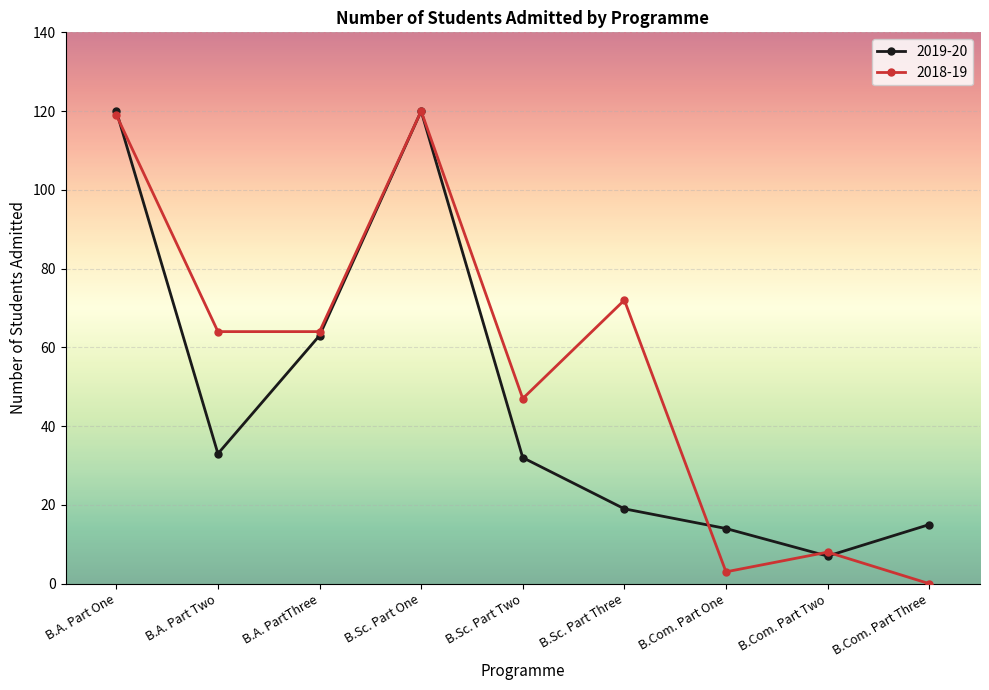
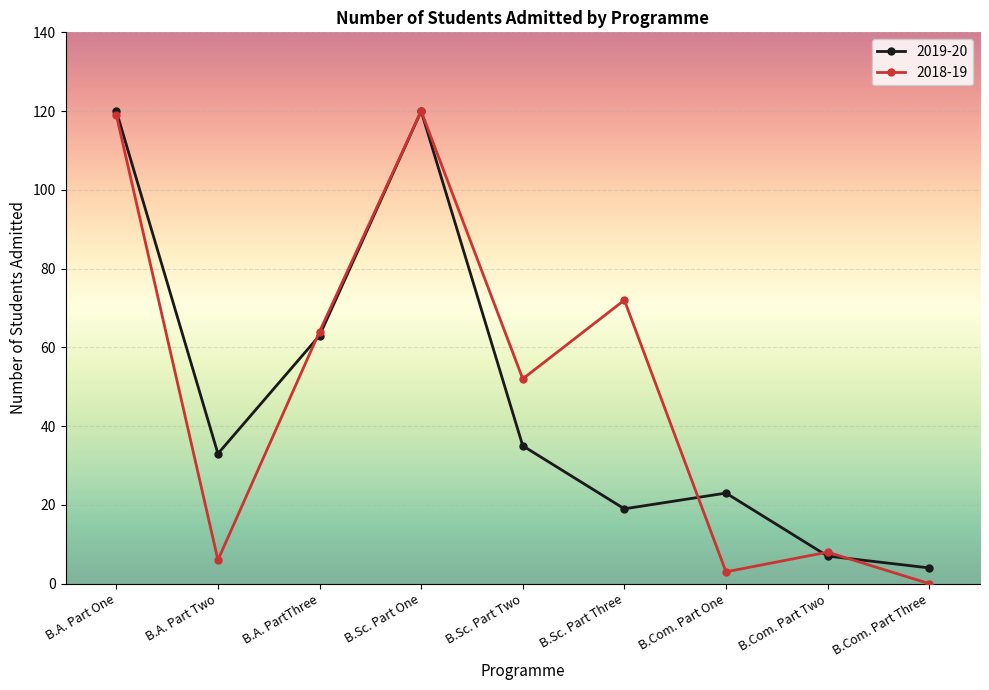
  {
    "2019-20": {
      "B.A. Part One": 120,
      "B.A. Part Two": 33,
      "B.A. PartThree": 63,
-     "B.Sc. Part Two": 32,
+     "B.Sc. Part Two": 35,
      "B.Sc. Part Three": 19,
-     "B.Com. Part One": 14,
+     "B.Com. Part One": 23,
      "B.Com. Part Two": 7,
-     "B.Com. Part Three": 15
+     "B.Com. Part Three": 4
    },
    "2018-19": {
      "B.A. Part One": 119,
-     "B.A. Part Two": 64,
+     "B.A. Part Two": 6,
      "B.A. PartThree": 64,
-     "B.Sc. Part Two": 47,
+     "B.Sc. Part Two": 52,
      "B.Sc. Part Three": 72,
      "B.Com. Part One": 3,
      "B.Com. Part Two": 8,
      "B.Com. Part Three": 0
    }
  }
